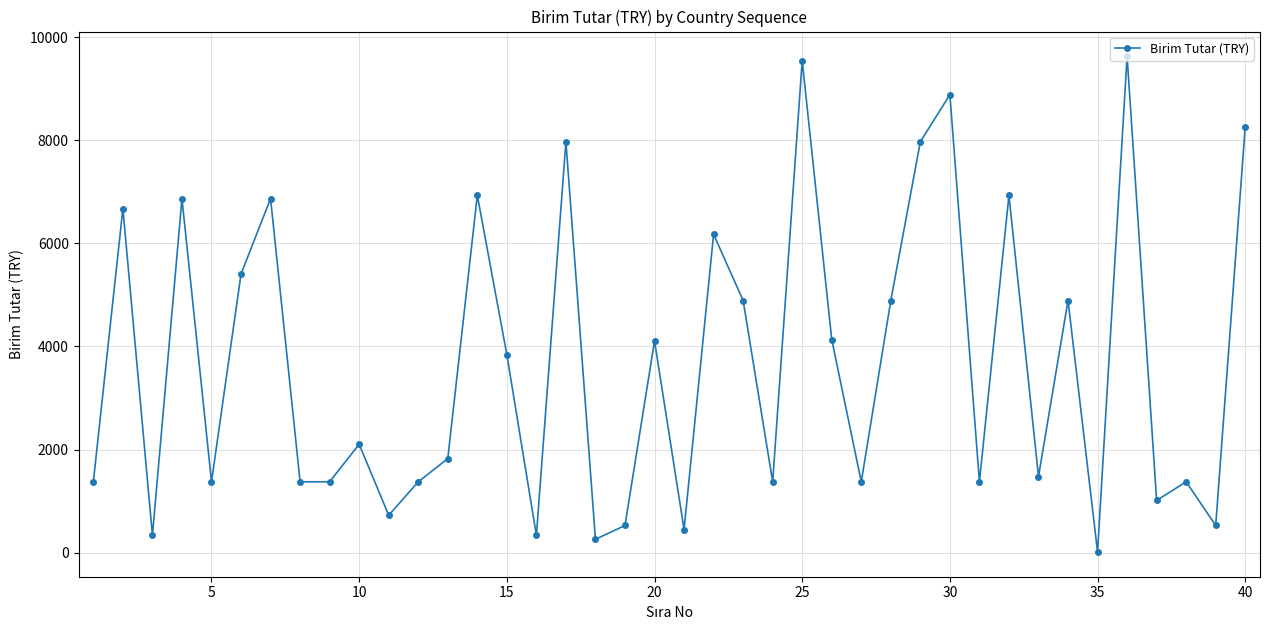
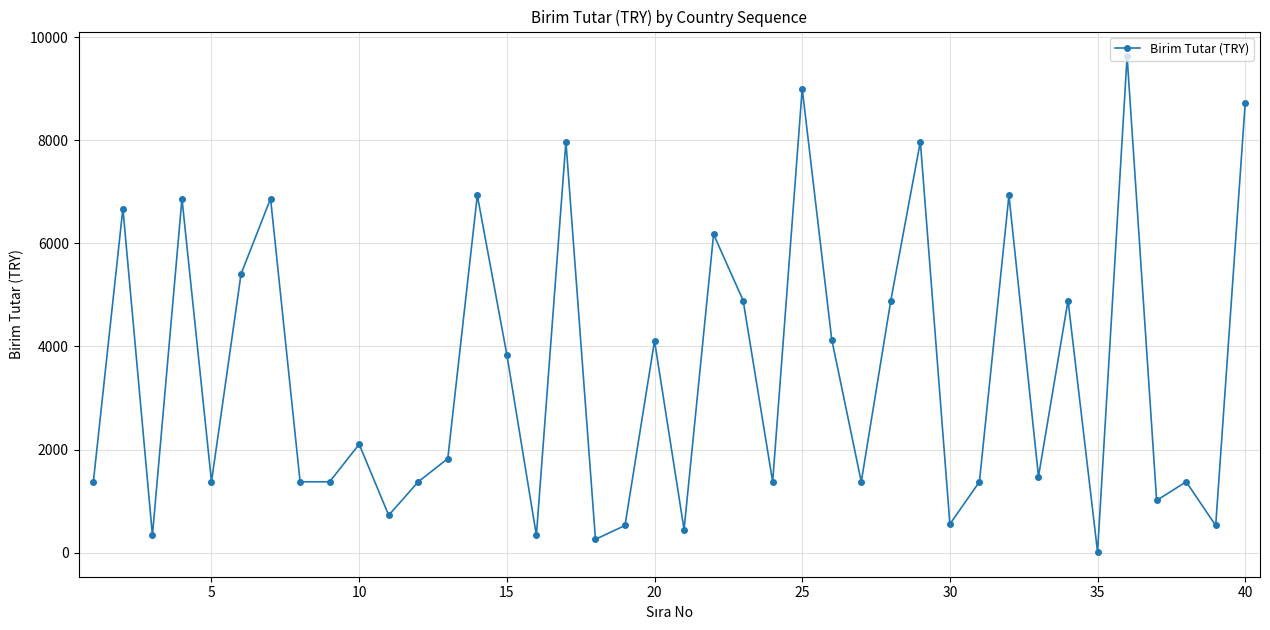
  {
    "5": 1400,
    "10": 2100,
    "15": 3800,
    "20": 4100,
-   "25": 9500,
-   "30": 8900,
+   "25": 9000,
+   "30": 600,
    "35": 0,
-   "40": 8300
+   "40": 8700
  }
